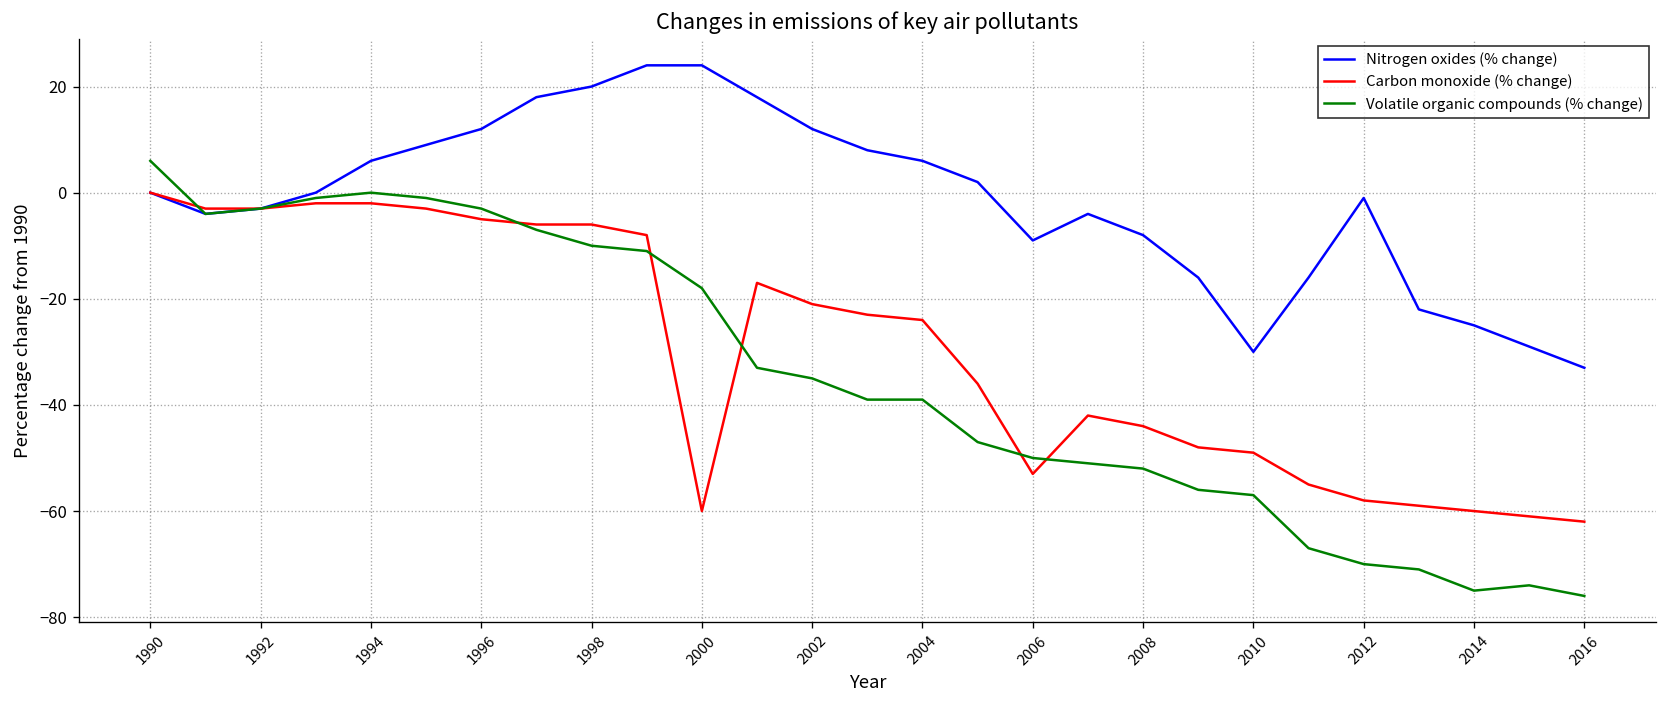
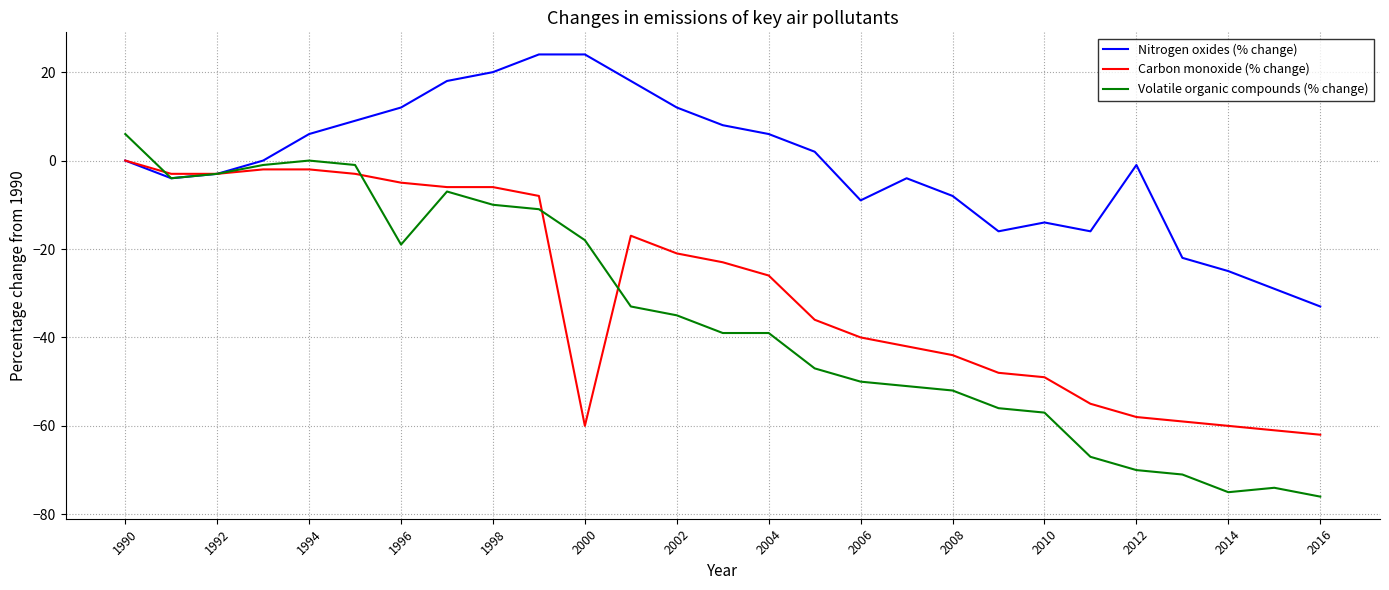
  {
    "Nitrogen oxides (% change)": {
      "1994": 6,
      "1996": 12,
      "1998": 20,
      "2000": 24,
      "2002": 12,
      "2004": 6,
      "2006": -9,
      "2008": -8,
-     "2010": -30,
+     "2010": -14,
      "2012": -1,
      "2014": -25,
      "2016": -33
    },
    "Carbon monoxide (% change)": {
      "1994": -2,
      "1996": -5,
      "1998": -6,
      "2000": -60,
      "2002": -21,
-     "2004": -24,
-     "2006": -53,
+     "2004": -26,
+     "2006": -40,
      "2008": -44,
      "2010": -49,
      "2012": -58,
      "2014": -60,
      "2016": -62
    },
    "Volatile organic compounds (% change)": {
      "1990": 6,
      "1994": 0,
-     "1996": -3,
+     "1996": -19,
      "1998": -10,
      "2000": -18,
      "2002": -35,
      "2004": -39,
      "2006": -50,
      "2008": -52,
      "2010": -57,
      "2012": -70,
      "2014": -75,
      "2016": -76
    }
  }
